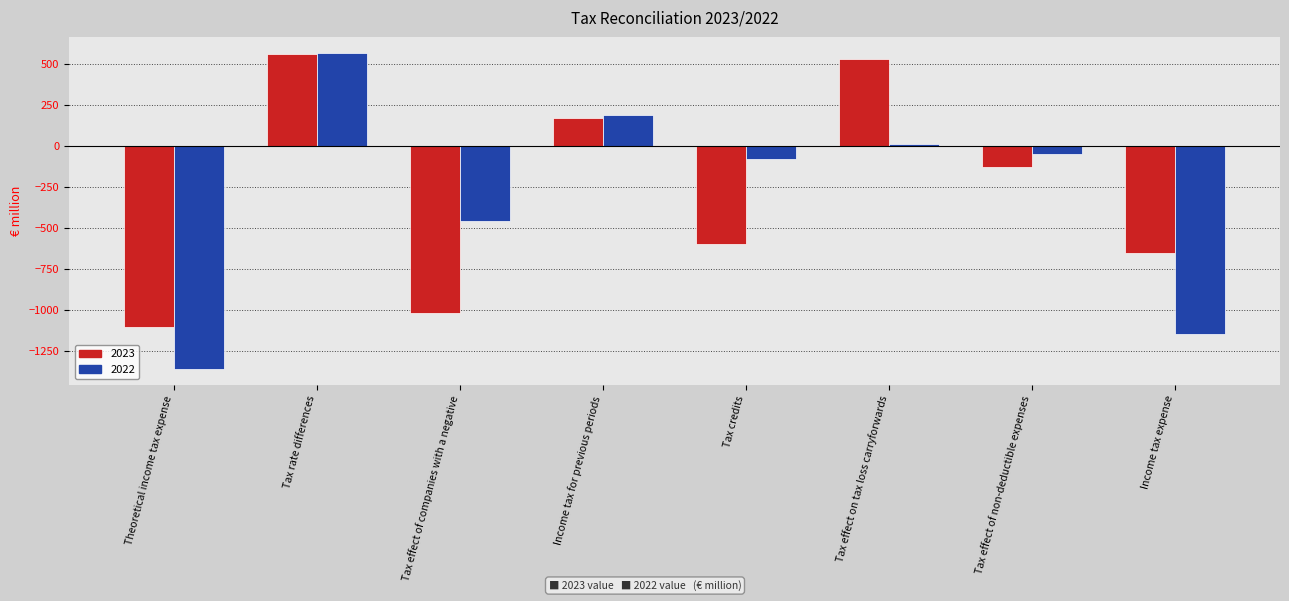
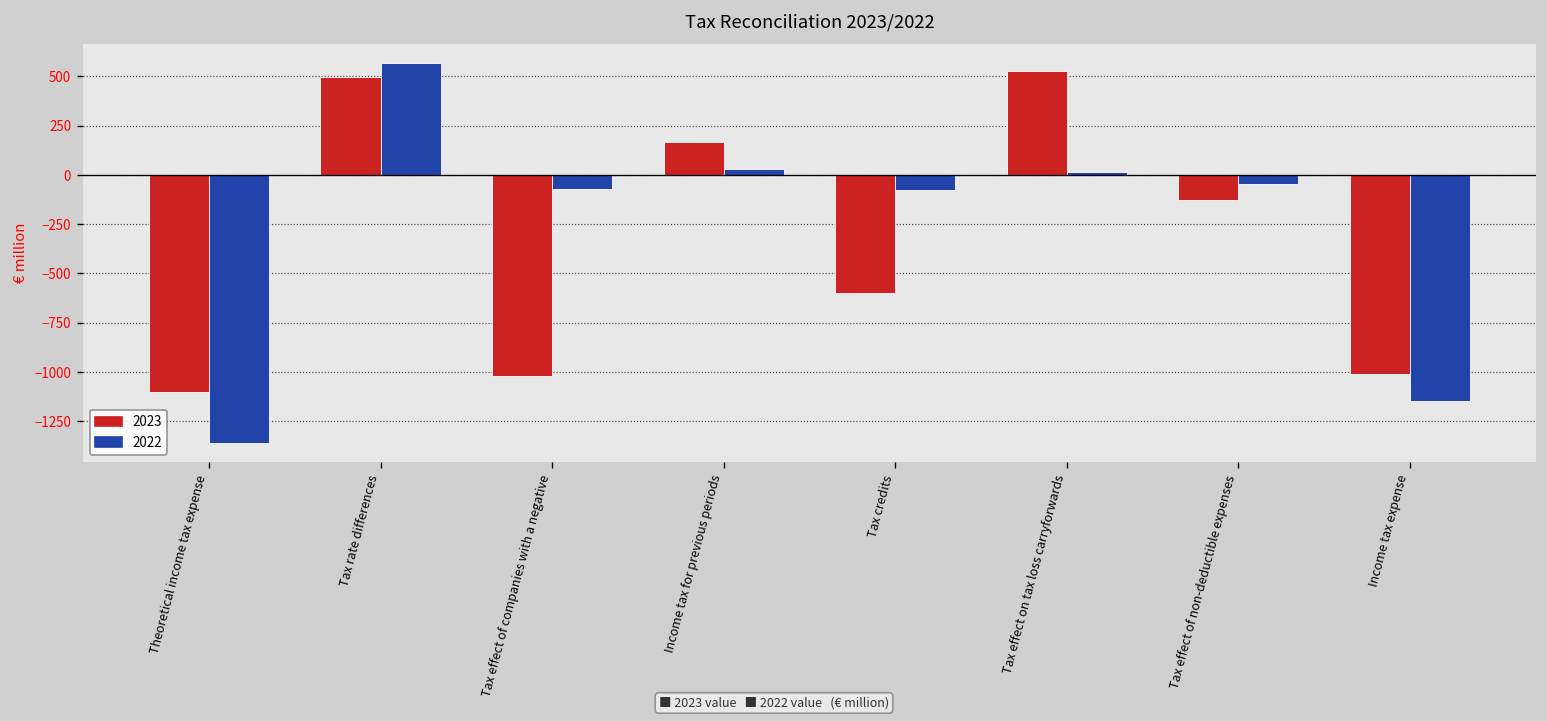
  {
    "2023": {
      "Theoretical income tax expense": -1110,
-     "Tax rate differences": 560,
+     "Tax rate differences": 500,
      "Tax effect of companies with a negative": -1020,
      "Income tax for previous periods": 170,
      "Tax credits": -600,
      "Tax effect on tax loss carryforwards": 530,
      "Tax effect of non-deductible expenses": -130,
-     "Income tax expense": -650
+     "Income tax expense": -1010
    },
    "2022": {
      "Theoretical income tax expense": -1360,
      "Tax rate differences": 570,
-     "Tax effect of companies with a negative": -460,
-     "Income tax for previous periods": 190,
+     "Tax effect of companies with a negative": -70,
+     "Income tax for previous periods": 30,
      "Tax credits": -80,
      "Tax effect of non-deductible expenses": -50,
      "Income tax expense": -1150
    }
  }
